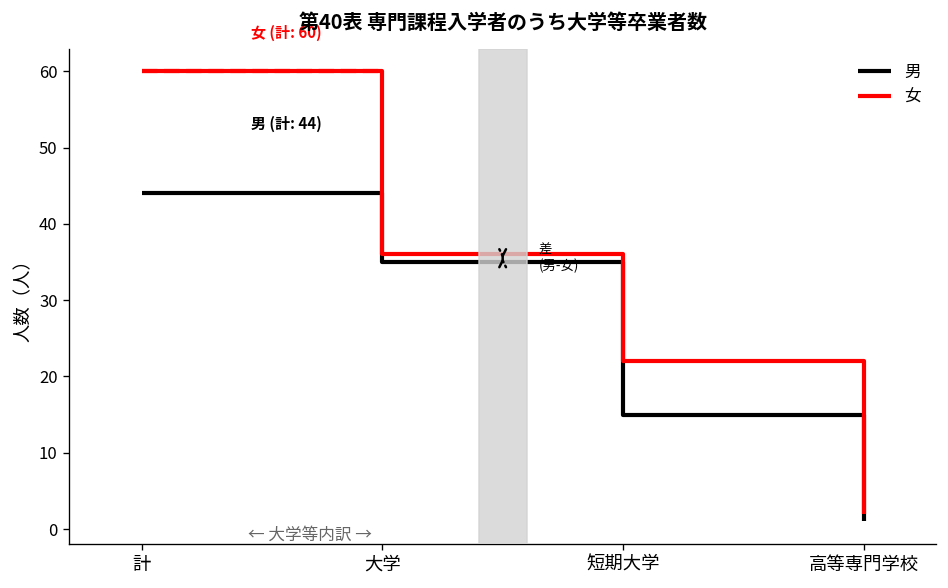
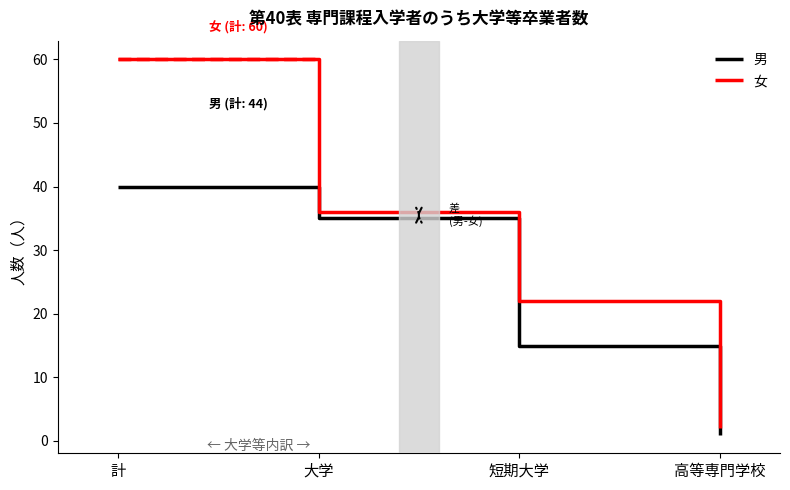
  {
    "男": {
-     "計": 44,
+     "計": 40,
      "大学": 35,
      "短期大学": 15,
      "高等専門学校": 1
    }
  }
